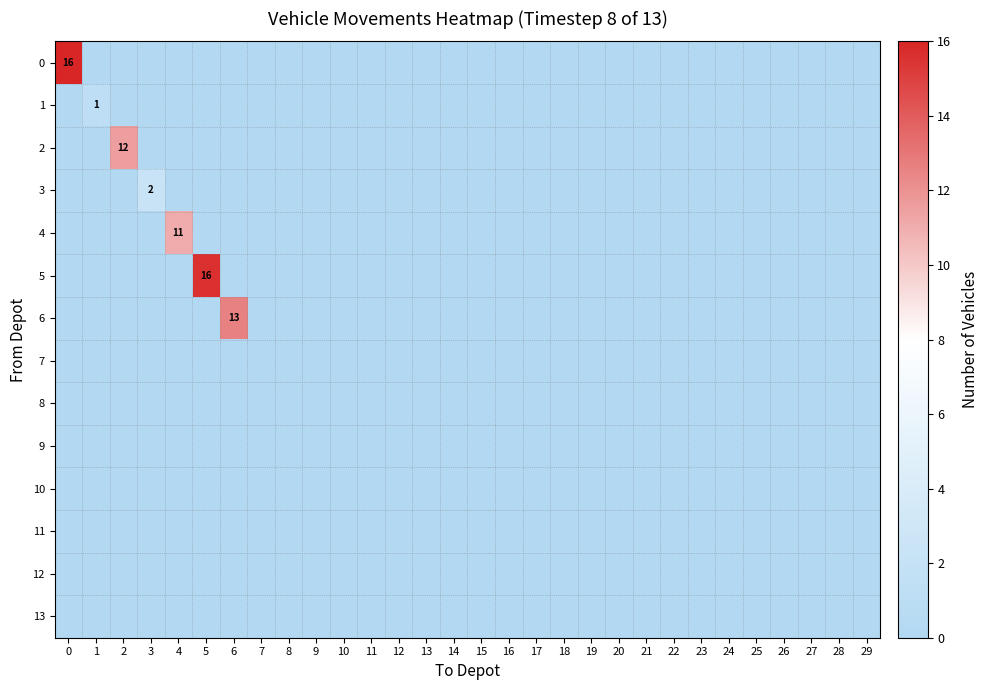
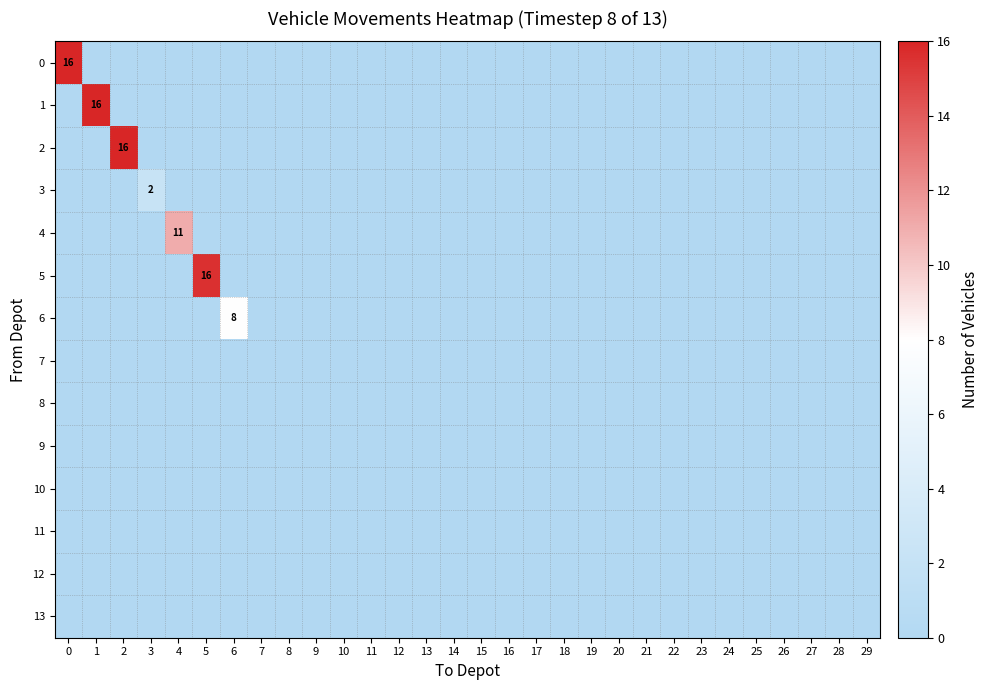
  {
    "0": {
      "0": 16
    },
    "1": {
-     "1": 1
+     "1": 16
    },
    "2": {
-     "2": 12
+     "2": 16
    },
    "3": {
      "3": 2
    },
    "4": {
      "4": 11
    },
    "5": {
      "5": 16
    },
    "6": {
-     "6": 13
+     "6": 8
    }
  }
